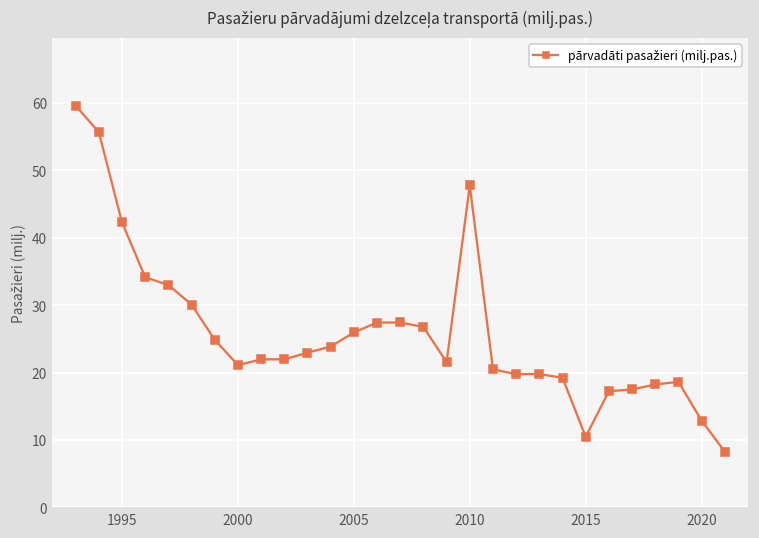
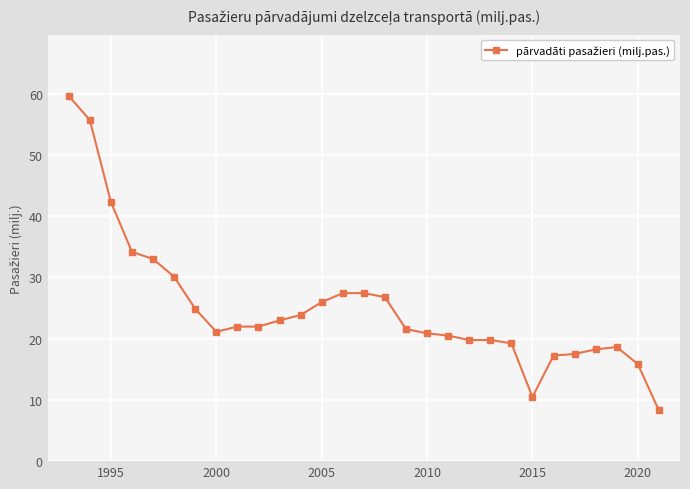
  {
    "1995": 42,
    "2000": 21,
    "2005": 26,
-   "2010": 48,
+   "2010": 21,
    "2015": 10,
-   "2020": 13
+   "2020": 16
  }
